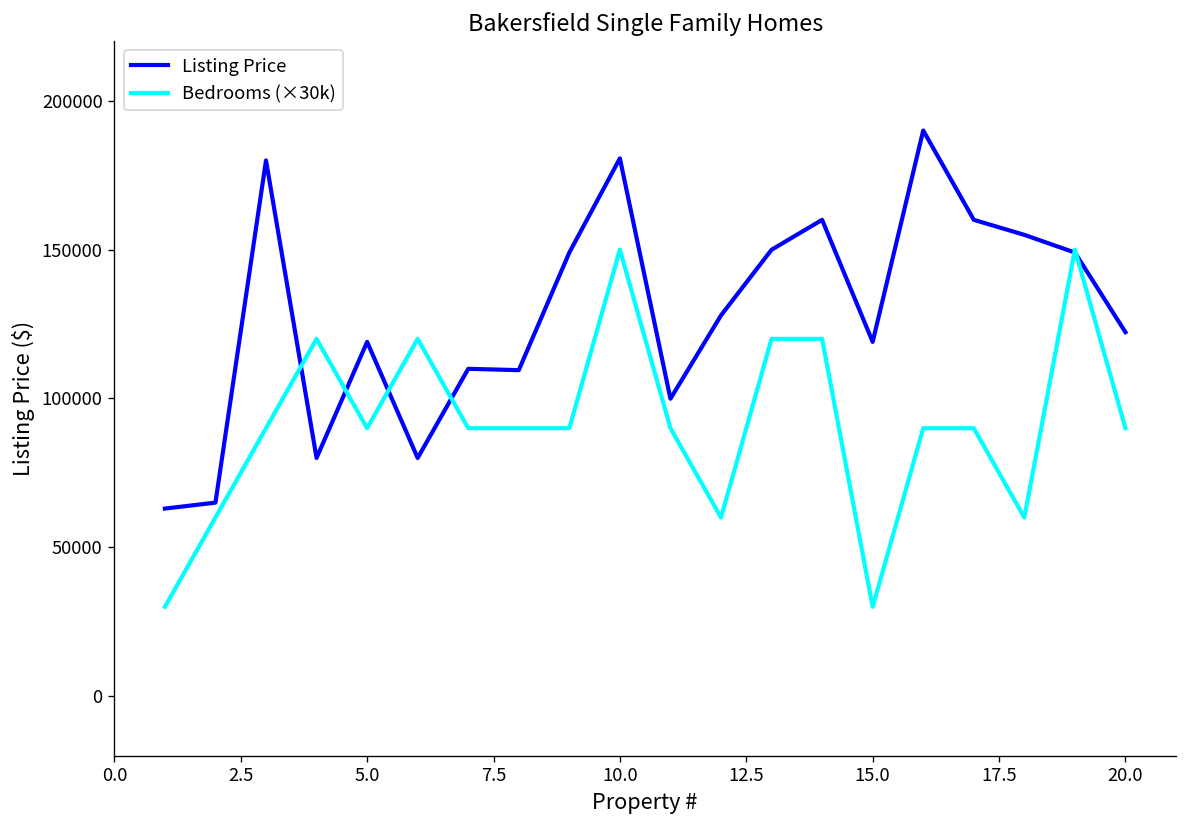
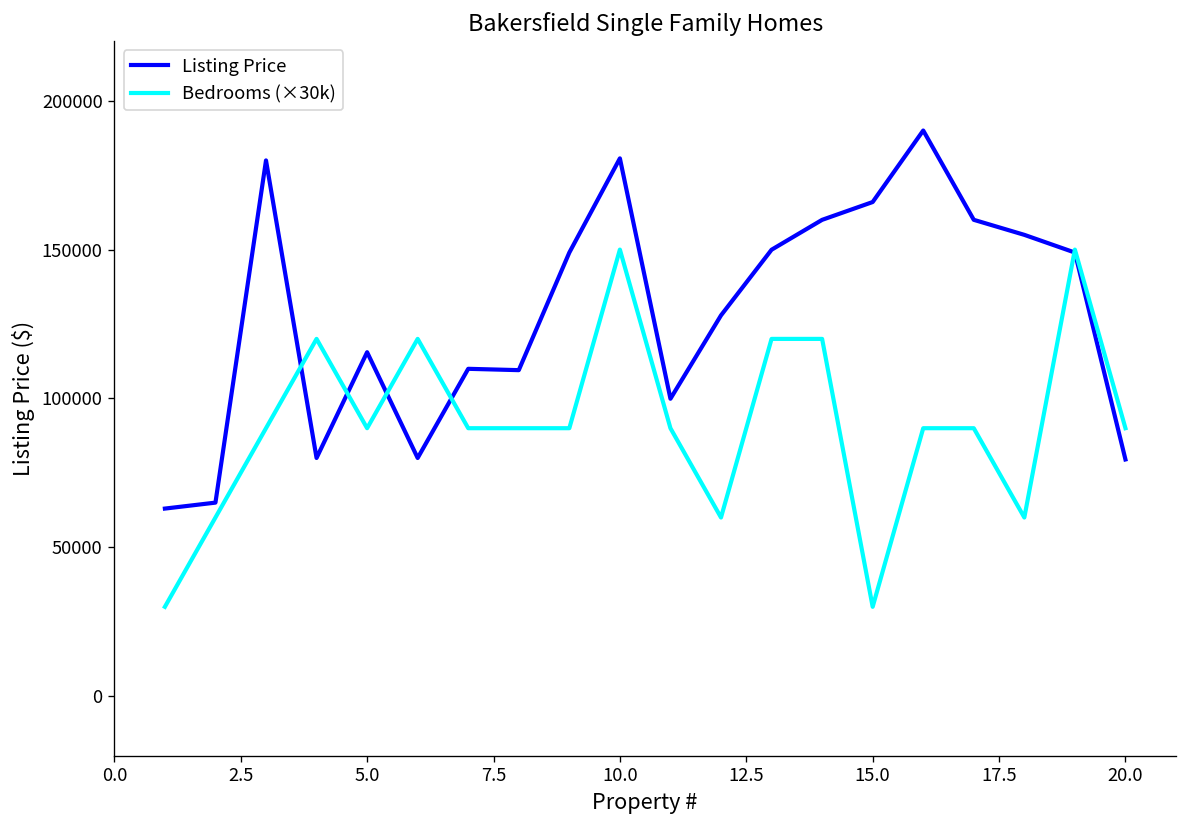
  {
    "Listing Price": {
-     "5.0": 119000,
+     "5.0": 116000,
      "10.0": 181000,
-     "15.0": 119000,
-     "20.0": 122000
+     "15.0": 166000,
+     "20.0": 80000
    },
    "Bedrooms (×30k)": {
      "5.0": 90000,
      "10.0": 150000,
      "15.0": 30000,
      "20.0": 90000
    }
  }
